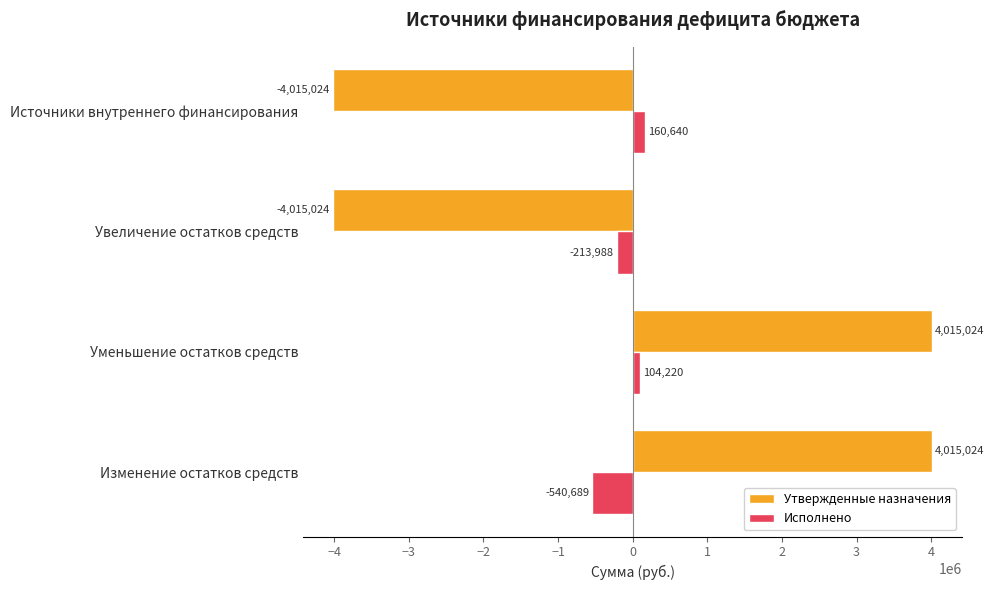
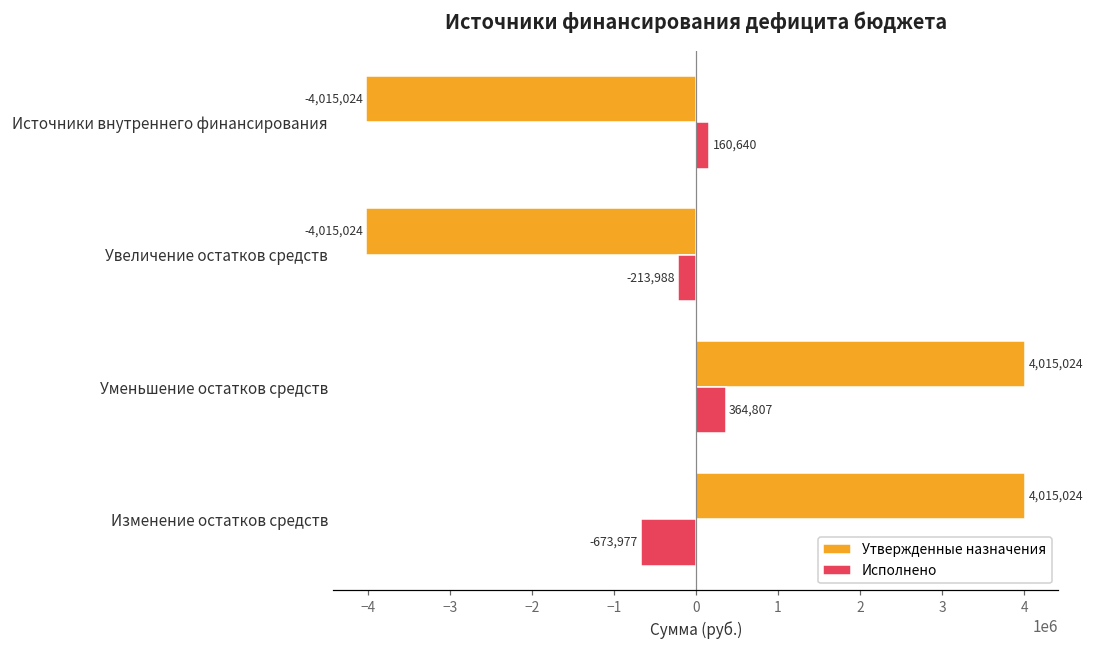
  {
    "Утвержденные назначения": {
      "Источники внутреннего финансирования": "-4,015,024",
      "Увеличение остатков средств": "-4,015,024",
      "Уменьшение остатков средств": "4,015,024",
      "Изменение остатков средств": "4,015,024"
    },
    "Исполнено": {
      "Источники внутреннего финансирования": "160,640",
      "Увеличение остатков средств": "-213,988",
-     "Уменьшение остатков средств": "104,220",
-     "Изменение остатков средств": "-540,689"
+     "Уменьшение остатков средств": "364,807",
+     "Изменение остатков средств": "-673,977"
    }
  }
